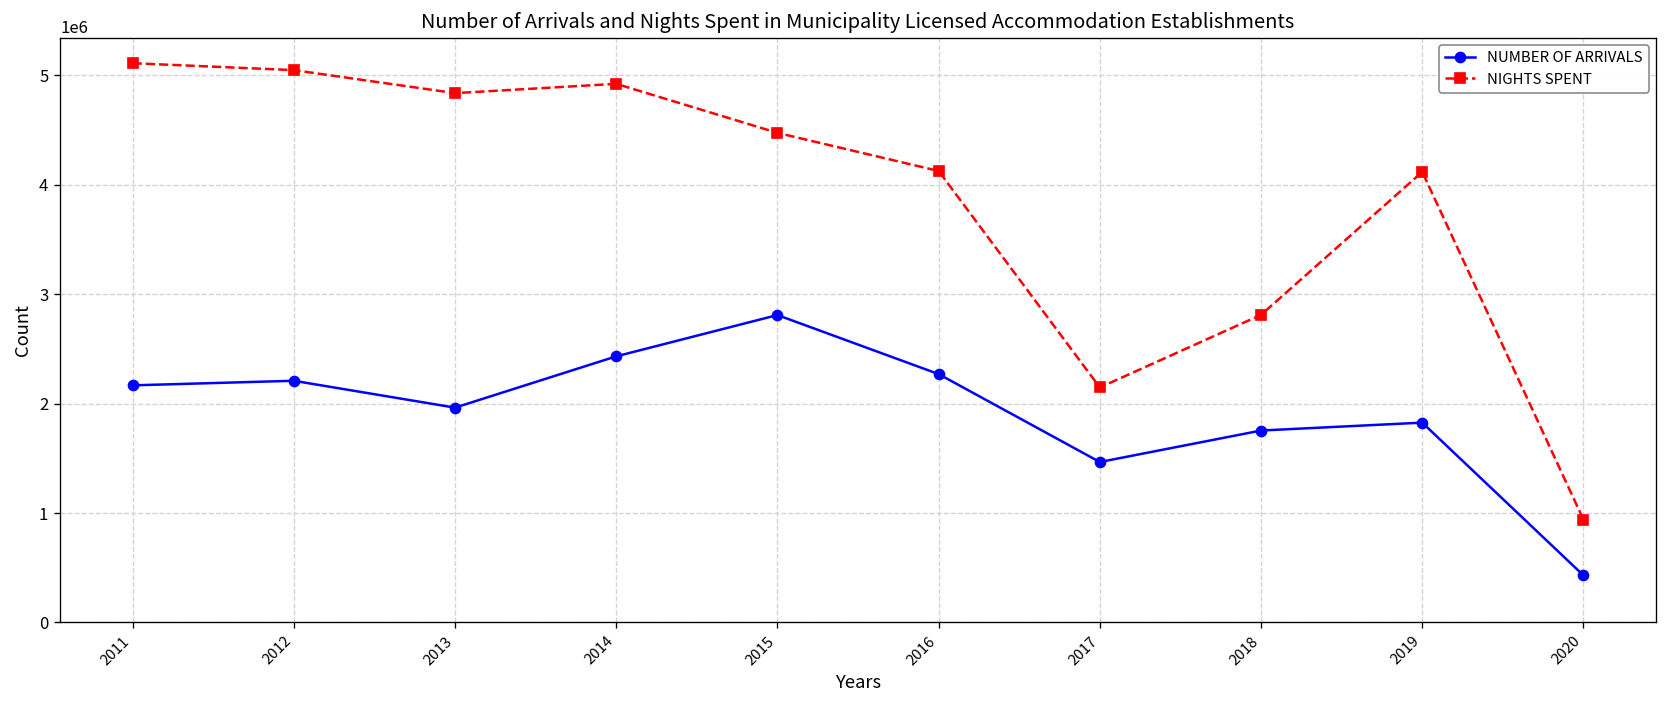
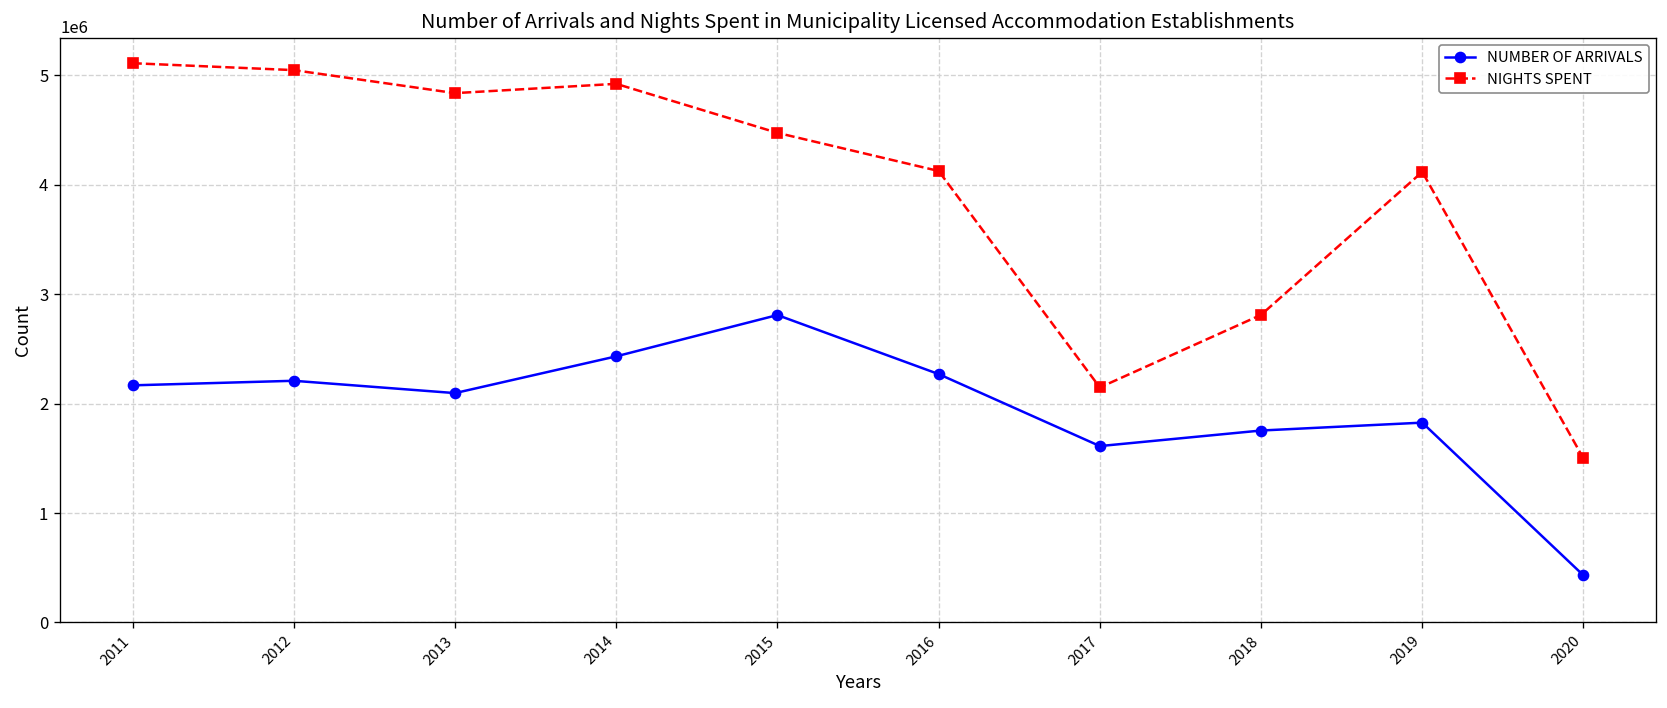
  {
    "NUMBER OF ARRIVALS": {
      "2011": 2200000,
      "2012": 2200000,
-     "2013": 2000000,
+     "2013": 2100000,
      "2014": 2400000,
      "2015": 2800000,
      "2016": 2300000,
-     "2017": 1500000,
+     "2017": 1600000,
      "2018": 1800000,
      "2019": 1800000,
      "2020": 400000
    },
    "NIGHTS SPENT": {
      "2011": 5100000,
      "2012": 5000000,
      "2013": 4800000,
      "2014": 4900000,
      "2015": 4500000,
      "2016": 4100000,
      "2017": 2100000,
      "2018": 2800000,
      "2019": 4100000,
-     "2020": 900000
+     "2020": 1500000
    }
  }
